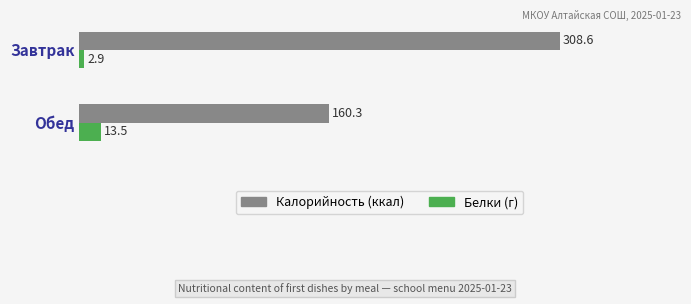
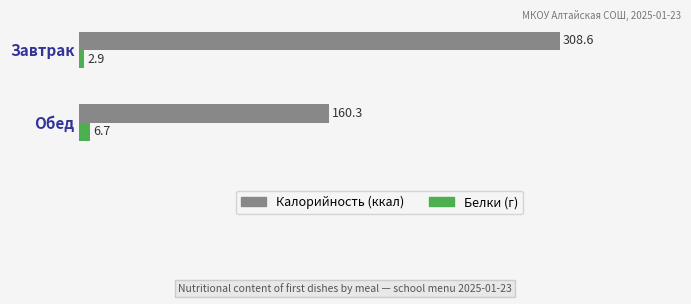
  {
    "Калорийность (ккал)": {
      "Завтрак": 308.6,
      "Обед": 160.3
    },
    "Белки (г)": {
      "Завтрак": 2.9,
-     "Обед": 13.5
+     "Обед": 6.7
    }
  }
